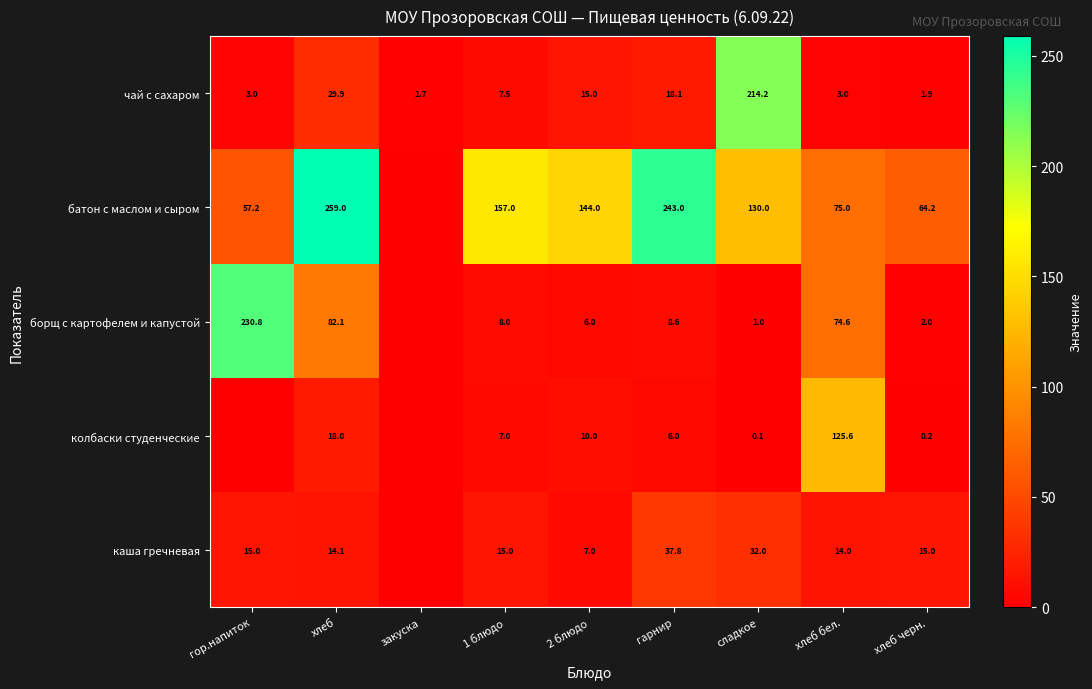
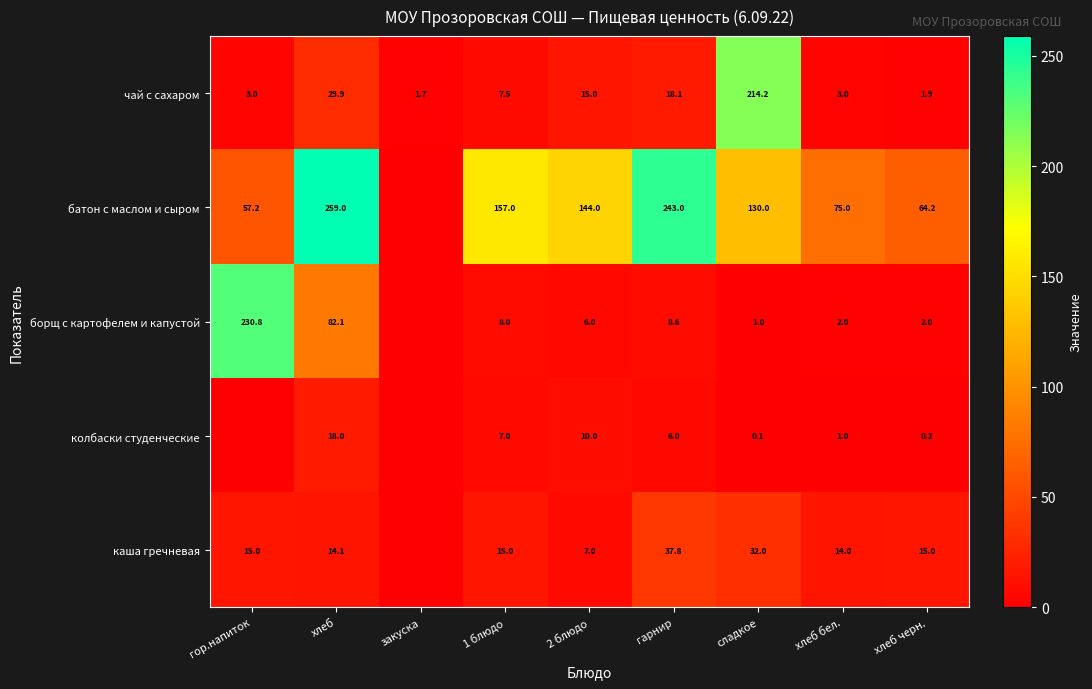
  {
    "чай с сахаром": {
      "гор.напиток": 3.0,
      "хлеб": 29.9,
      "закуска": 1.7,
      "1 блюдо": 7.5,
      "2 блюдо": 15.0,
      "гарнир": 18.1,
      "сладкое": 214.2,
      "хлеб бел.": 3.0,
      "хлеб черн.": 1.9
    },
    "батон с маслом и сыром": {
      "гор.напиток": 57.2,
      "хлеб": 259.0,
      "1 блюдо": 157.0,
      "2 блюдо": 144.0,
      "гарнир": 243.0,
      "сладкое": 130.0,
      "хлеб бел.": 75.0,
      "хлеб черн.": 64.2
    },
    "борщ с картофелем и капустой": {
      "гор.напиток": 230.8,
      "хлеб": 82.1,
      "1 блюдо": 8.0,
      "2 блюдо": 6.0,
      "гарнир": 8.6,
      "сладкое": 1.0,
-     "хлеб бел.": 74.6,
+     "хлеб бел.": 2.0,
      "хлеб черн.": 2.0
    },
    "колбаски студенческие": {
      "хлеб": 18.0,
      "1 блюдо": 7.0,
      "2 блюдо": 10.0,
      "гарнир": 6.0,
      "сладкое": 0.1,
-     "хлеб бел.": 125.6,
+     "хлеб бел.": 1.0,
      "хлеб черн.": 0.2
    },
    "каша гречневая": {
      "гор.напиток": 15.0,
      "хлеб": 14.1,
      "1 блюдо": 15.0,
      "2 блюдо": 7.0,
      "гарнир": 37.8,
      "сладкое": 32.0,
      "хлеб бел.": 14.0,
      "хлеб черн.": 15.0
    }
  }
